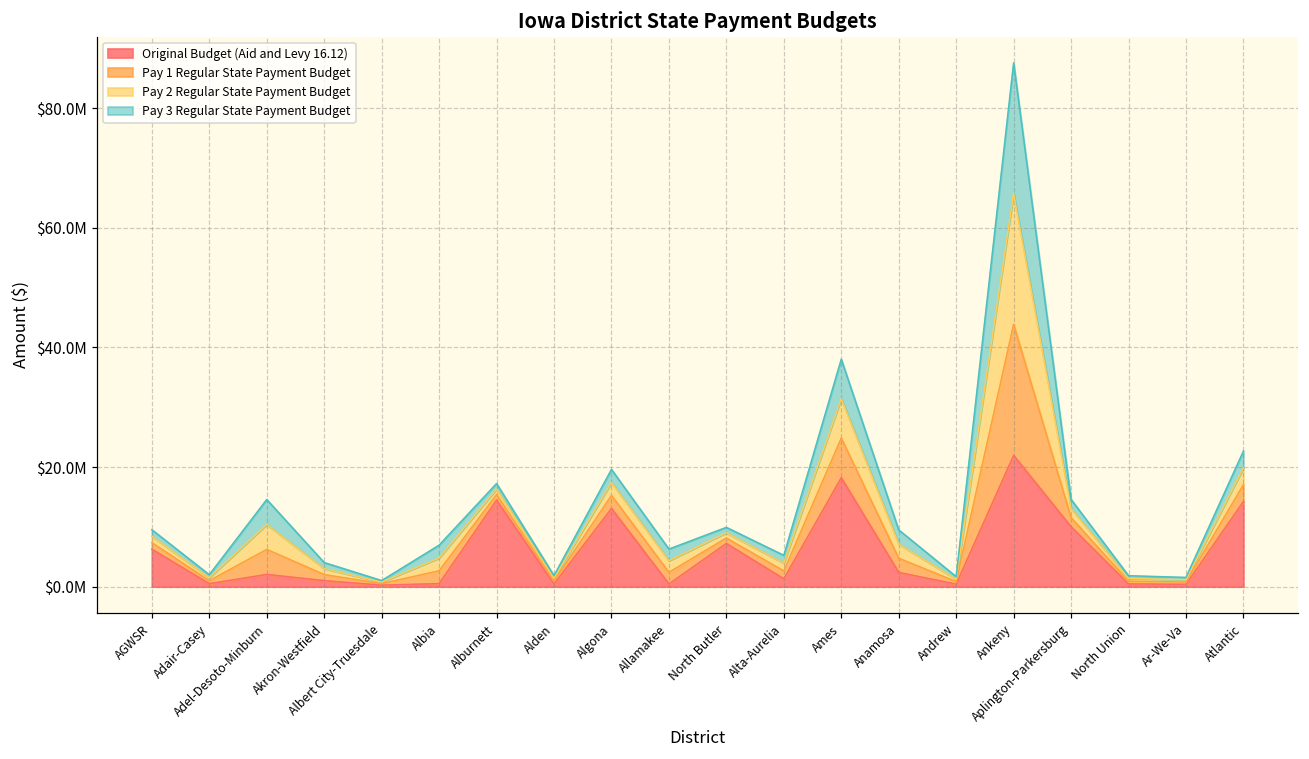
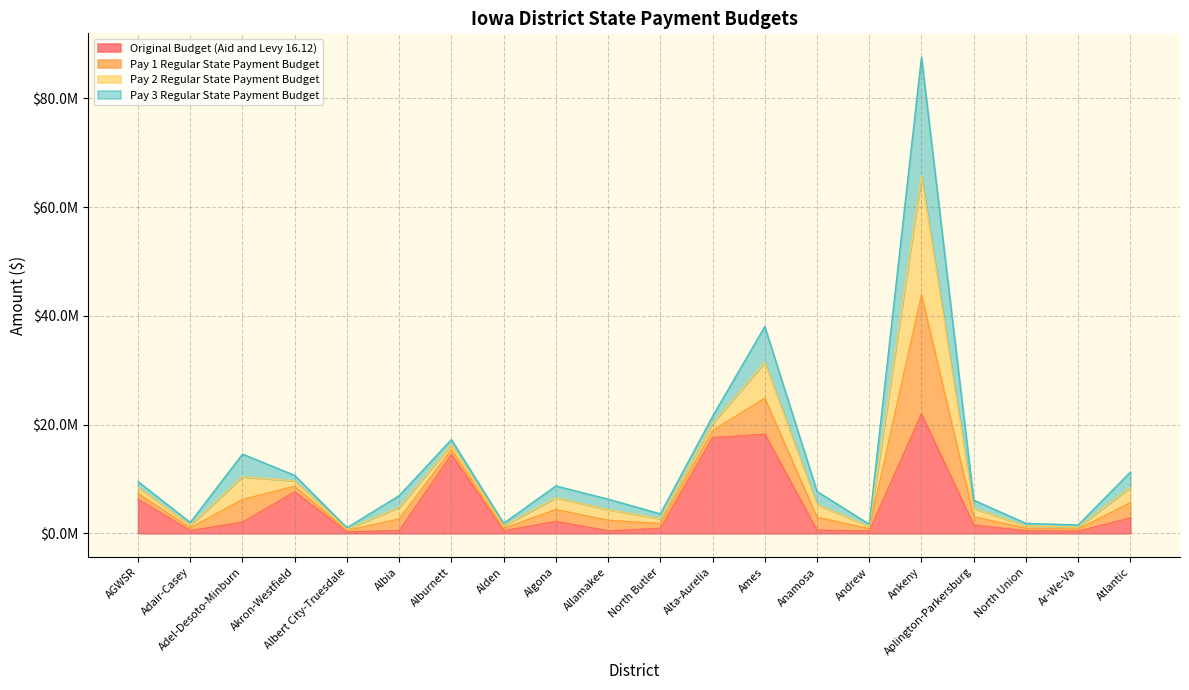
  {
    "Original Budget (Aid and Levy 16.12)": {
      "AGWSR": "$6000000",
      "Adair-Casey": "$0",
      "Adel-Desoto-Minburn": "$2000000",
-     "Akron-Westfield": "$1000000",
+     "Akron-Westfield": "$8000000",
      "Albia": "$1000000",
      "Alburnett": "$14000000",
-     "Algona": "$13000000",
+     "Algona": "$2000000",
      "Allamakee": "$0",
-     "North Butler": "$7000000",
-     "Alta-Aurelia": "$1000000",
+     "North Butler": "$1000000",
+     "Alta-Aurelia": "$18000000",
      "Ames": "$18000000",
-     "Anamosa": "$2000000",
+     "Anamosa": "$1000000",
      "Ankeny": "$22000000",
-     "Aplington-Parkersburg": "$10000000",
-     "Atlantic": "$14000000"
+     "Aplington-Parkersburg": "$2000000",
+     "Atlantic": "$3000000"
    },
    "Pay 3 Regular State Payment Budget": {
      "AGWSR": "$1000000",
      "Adair-Casey": "$0",
      "Adel-Desoto-Minburn": "$4000000",
      "Akron-Westfield": "$1000000",
      "Albia": "$2000000",
      "Alburnett": "$1000000",
      "Algona": "$2000000",
      "Allamakee": "$2000000",
      "North Butler": "$1000000",
      "Alta-Aurelia": "$1000000",
      "Ames": "$7000000",
      "Anamosa": "$2000000",
      "Ankeny": "$22000000",
      "Aplington-Parkersburg": "$2000000",
      "Atlantic": "$3000000"
    }
  }
